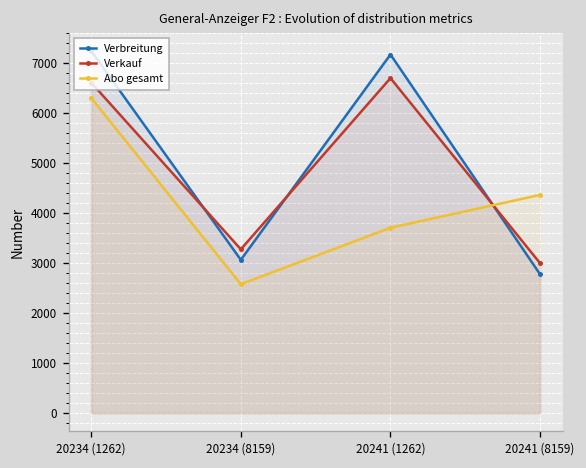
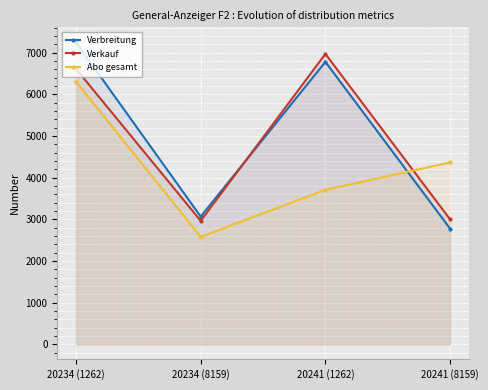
  {
    "Verbreitung": {
      "20234 (8159)": 3100,
-     "20241 (1262)": 7200,
+     "20241 (1262)": 6800,
      "20241 (8159)": 2800
    },
    "Verkauf": {
-     "20234 (8159)": 3300,
-     "20241 (1262)": 6700,
+     "20234 (8159)": 3000,
+     "20241 (1262)": 7000,
      "20241 (8159)": 3000
    },
    "Abo gesamt": {
      "20234 (1262)": 6300,
      "20234 (8159)": 2600,
      "20241 (1262)": 3700,
      "20241 (8159)": 4400
    }
  }
